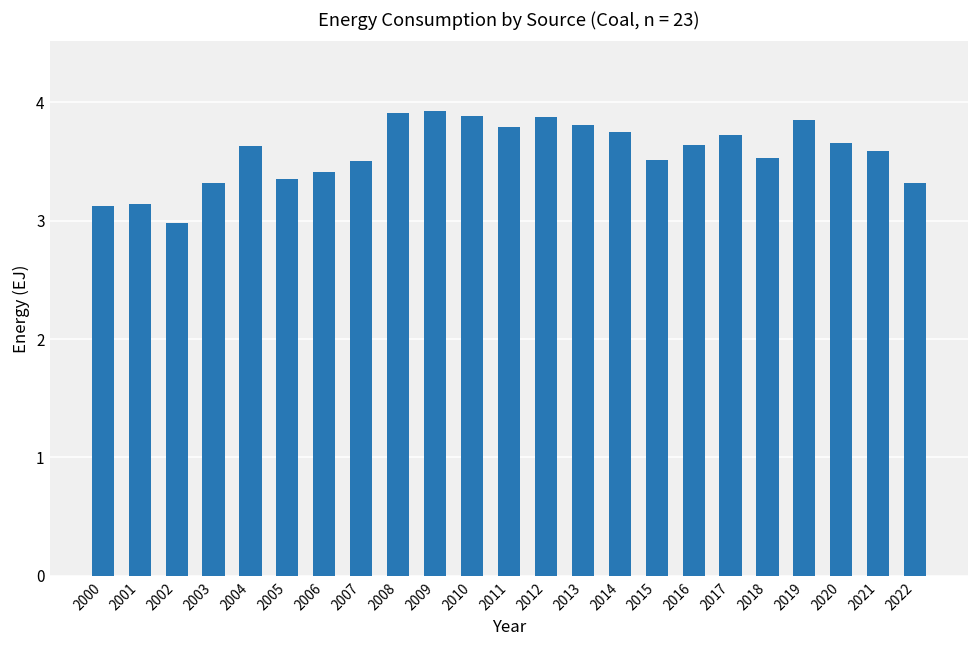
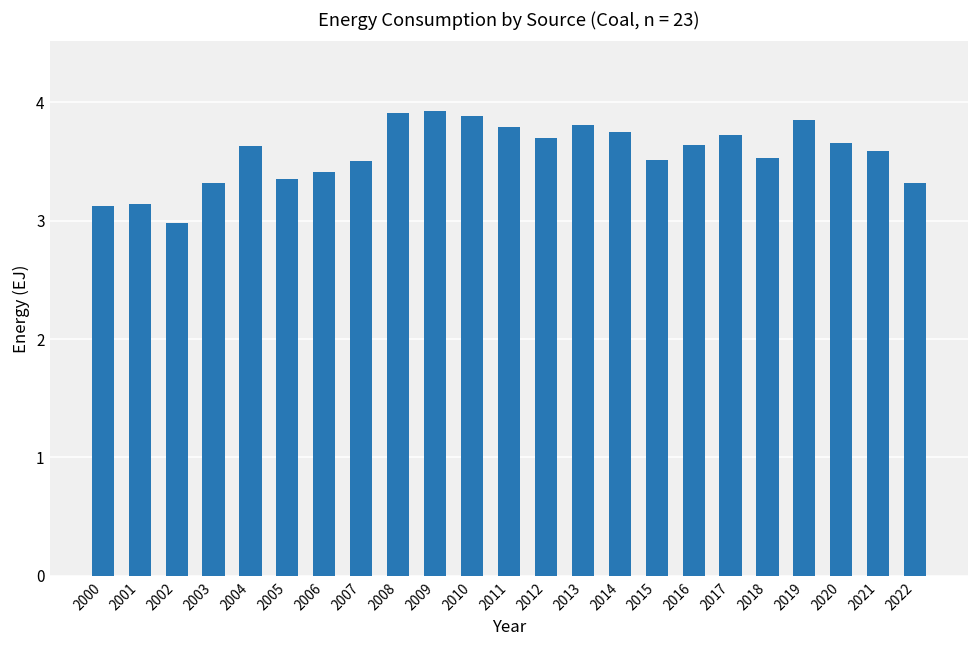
  {
    "2000": 3.12,
    "2001": 3.14,
    "2002": 2.98,
    "2003": 3.32,
    "2004": 3.63,
    "2005": 3.35,
    "2006": 3.41,
    "2007": 3.50,
    "2008": 3.91,
    "2009": 3.93,
    "2010": 3.89,
    "2011": 3.79,
-   "2012": 3.87,
+   "2012": 3.70,
    "2013": 3.81,
    "2014": 3.75,
    "2015": 3.52,
    "2016": 3.64,
    "2017": 3.72,
    "2018": 3.53,
    "2019": 3.85,
    "2020": 3.66,
    "2021": 3.59,
    "2022": 3.31
  }
